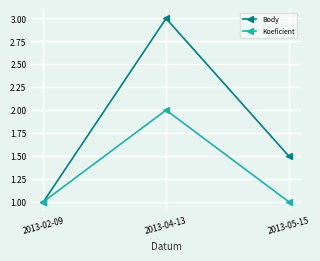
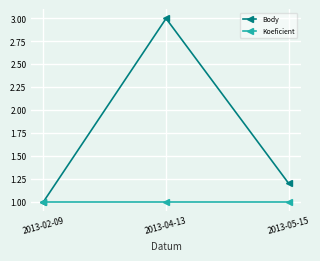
  {
    "Body": {
      "2013-04-13": 3.0,
-     "2013-05-15": 1.5
+     "2013-05-15": 1.2
    },
    "Koeficient": {
-     "2013-04-13": 2,
+     "2013-04-13": 1,
      "2013-05-15": 1
    }
  }
